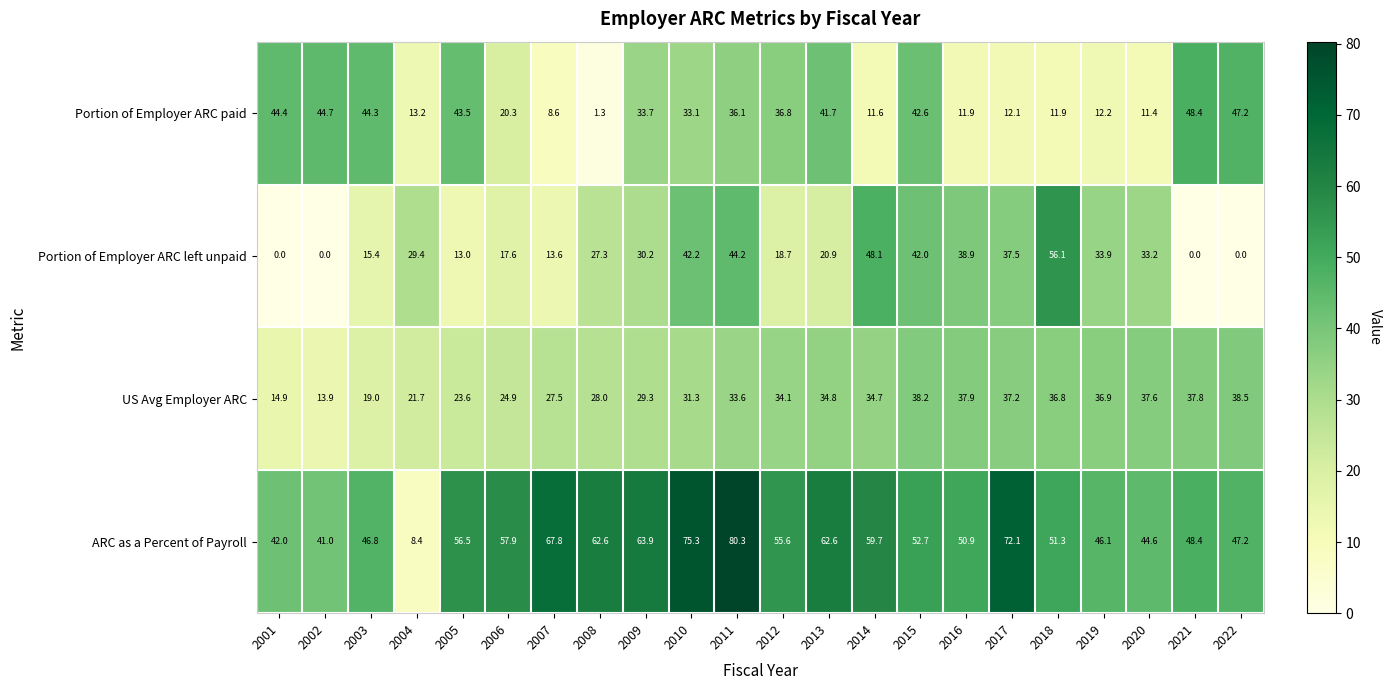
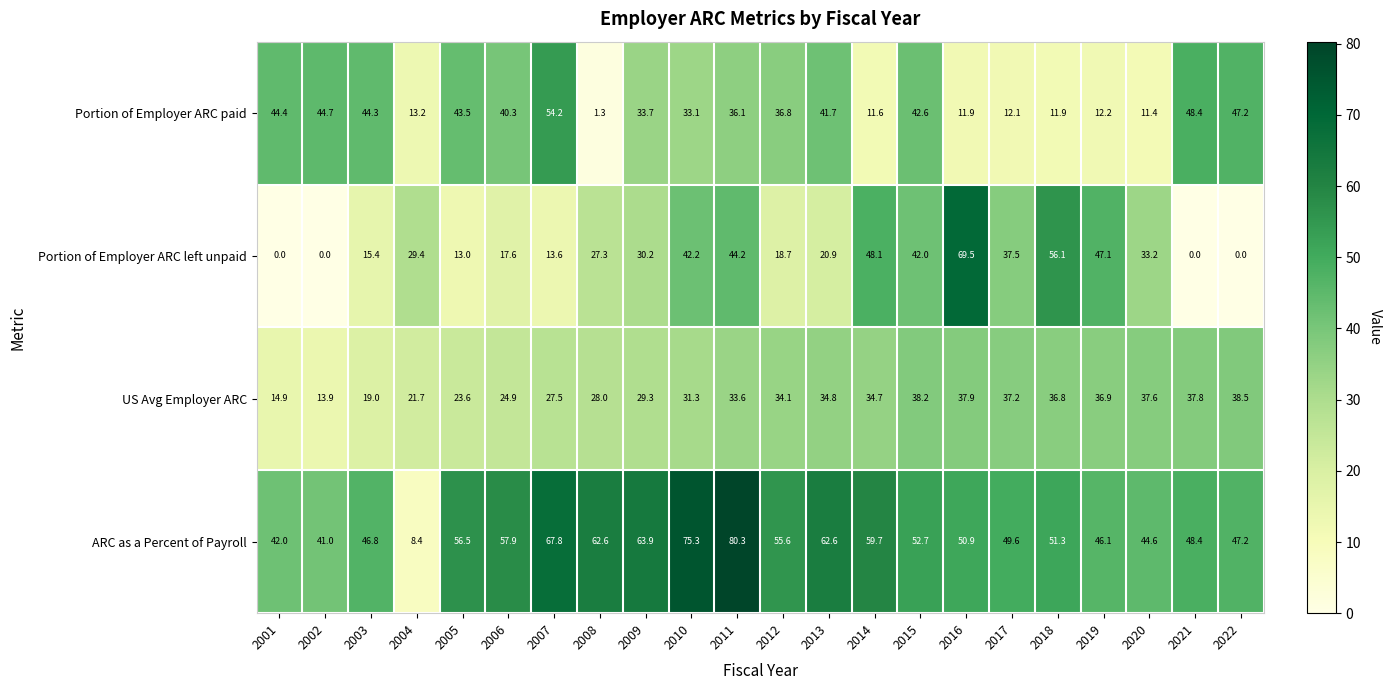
  {
    "Portion of Employer ARC paid": {
      "2001": 44.4,
      "2002": 44.7,
      "2003": 44.3,
      "2004": 13.2,
      "2005": 43.5,
-     "2006": 20.3,
-     "2007": 8.6,
+     "2006": 40.3,
+     "2007": 54.2,
      "2008": 1.3,
      "2009": 33.7,
      "2010": 33.1,
      "2011": 36.1,
      "2012": 36.8,
      "2013": 41.7,
      "2014": 11.6,
      "2015": 42.6,
      "2016": 11.9,
      "2017": 12.1,
      "2018": 11.9,
      "2019": 12.2,
      "2020": 11.4,
      "2021": 48.4,
      "2022": 47.2
    },
    "Portion of Employer ARC left unpaid": {
      "2001": 0.0,
      "2002": 0.0,
      "2003": 15.4,
      "2004": 29.4,
      "2005": 13.0,
      "2006": 17.6,
      "2007": 13.6,
      "2008": 27.3,
      "2009": 30.2,
      "2010": 42.2,
      "2011": 44.2,
      "2012": 18.7,
      "2013": 20.9,
      "2014": 48.1,
      "2015": 42.0,
-     "2016": 38.9,
+     "2016": 69.5,
      "2017": 37.5,
      "2018": 56.1,
-     "2019": 33.9,
+     "2019": 47.1,
      "2020": 33.2,
      "2021": 0.0,
      "2022": 0.0
    },
    "US Avg Employer ARC": {
      "2001": 14.9,
      "2002": 13.9,
      "2003": 19.0,
      "2004": 21.7,
      "2005": 23.6,
      "2006": 24.9,
      "2007": 27.5,
      "2008": 28.0,
      "2009": 29.3,
      "2010": 31.3,
      "2011": 33.6,
      "2012": 34.1,
      "2013": 34.8,
      "2014": 34.7,
      "2015": 38.2,
      "2016": 37.9,
      "2017": 37.2,
      "2018": 36.8,
      "2019": 36.9,
      "2020": 37.6,
      "2021": 37.8,
      "2022": 38.5
    },
    "ARC as a Percent of Payroll": {
      "2001": 42.0,
      "2002": 41.0,
      "2003": 46.8,
      "2004": 8.4,
      "2005": 56.5,
      "2006": 57.9,
      "2007": 67.8,
      "2008": 62.6,
      "2009": 63.9,
      "2010": 75.3,
      "2011": 80.3,
      "2012": 55.6,
      "2013": 62.6,
      "2014": 59.7,
      "2015": 52.7,
      "2016": 50.9,
-     "2017": 72.1,
+     "2017": 49.6,
      "2018": 51.3,
      "2019": 46.1,
      "2020": 44.6,
      "2021": 48.4,
      "2022": 47.2
    }
  }
